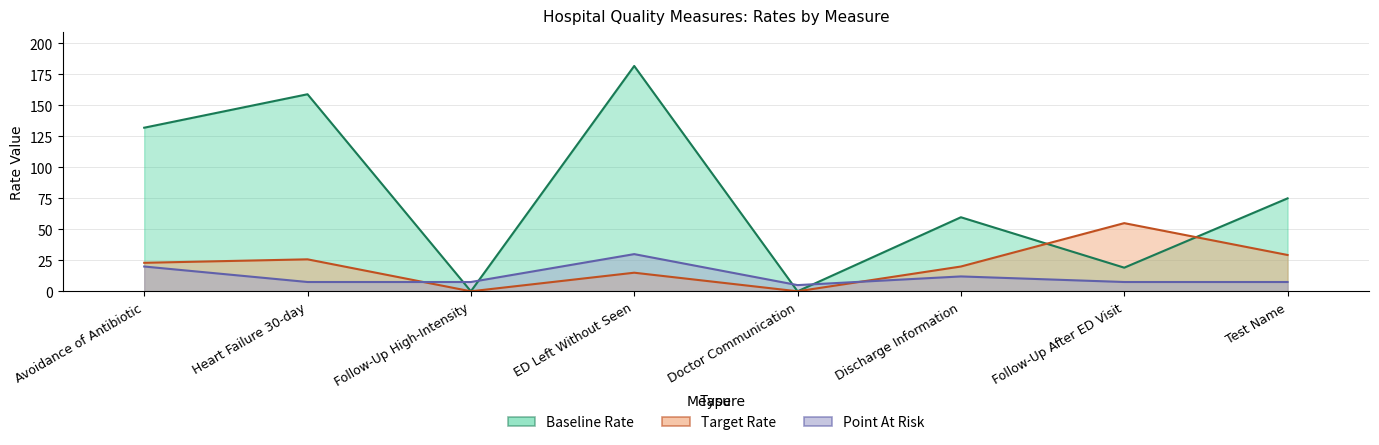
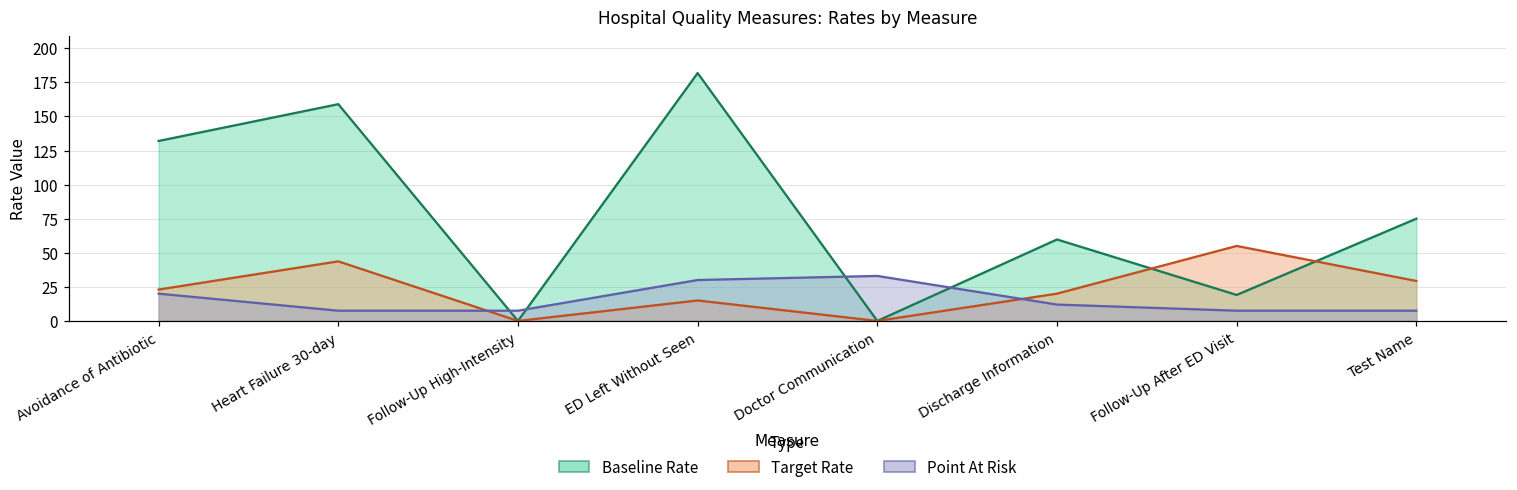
  {
    "Baseline Rate": {
      "Avoidance of Antibiotic": 132,
      "Heart Failure 30-day": 159,
      "ED Left Without Seen": 182,
      "Discharge Information": 60,
      "Follow-Up After ED Visit": 19,
      "Test Name": 75
    },
    "Target Rate": {
      "Avoidance of Antibiotic": 23,
-     "Heart Failure 30-day": 26,
+     "Heart Failure 30-day": 44,
      "ED Left Without Seen": 15,
      "Discharge Information": 20,
      "Follow-Up After ED Visit": 55,
      "Test Name": 29
    },
    "Point At Risk": {
      "Avoidance of Antibiotic": 20,
      "Heart Failure 30-day": 8,
      "Follow-Up High-Intensity": 8,
      "ED Left Without Seen": 30,
-     "Doctor Communication": 5,
+     "Doctor Communication": 33,
      "Discharge Information": 12,
      "Follow-Up After ED Visit": 8,
      "Test Name": 8
    }
  }
